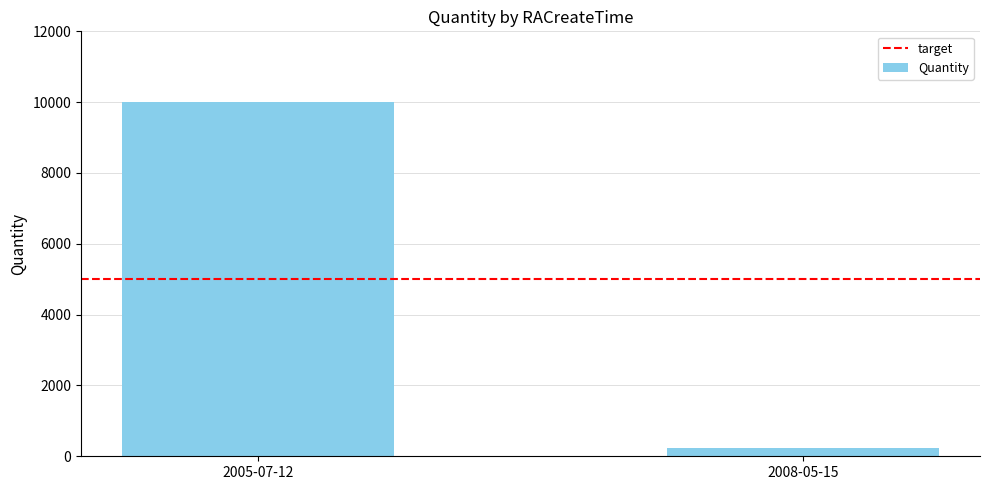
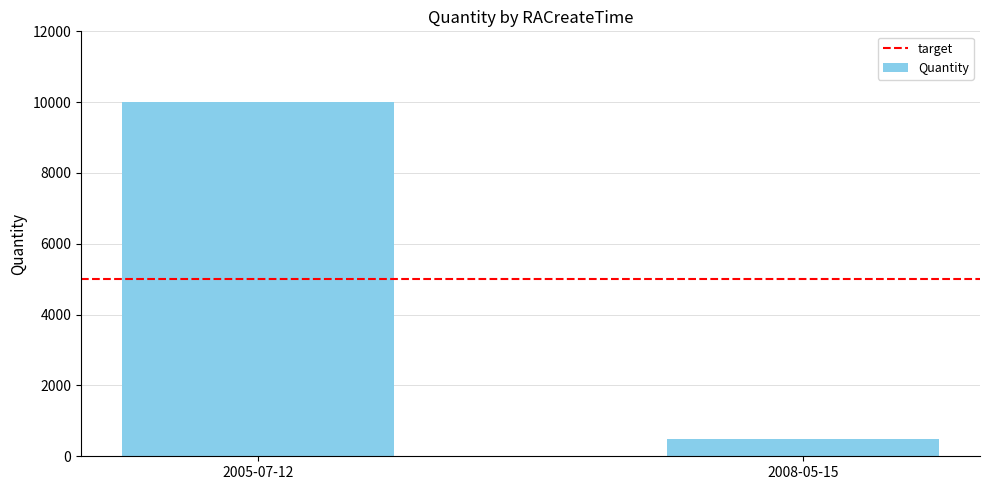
  {
    "2005-07-12": 10000,
-   "2008-05-15": 200
+   "2008-05-15": 500
  }
